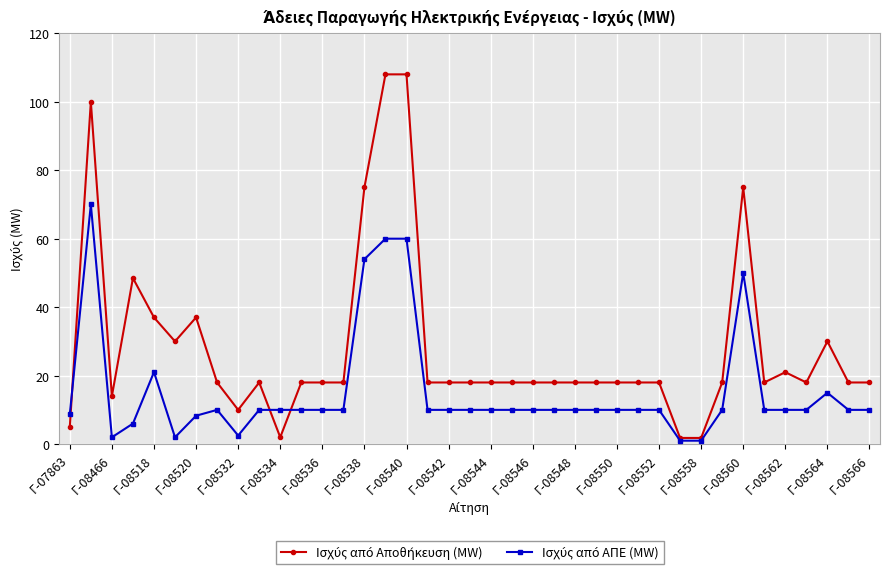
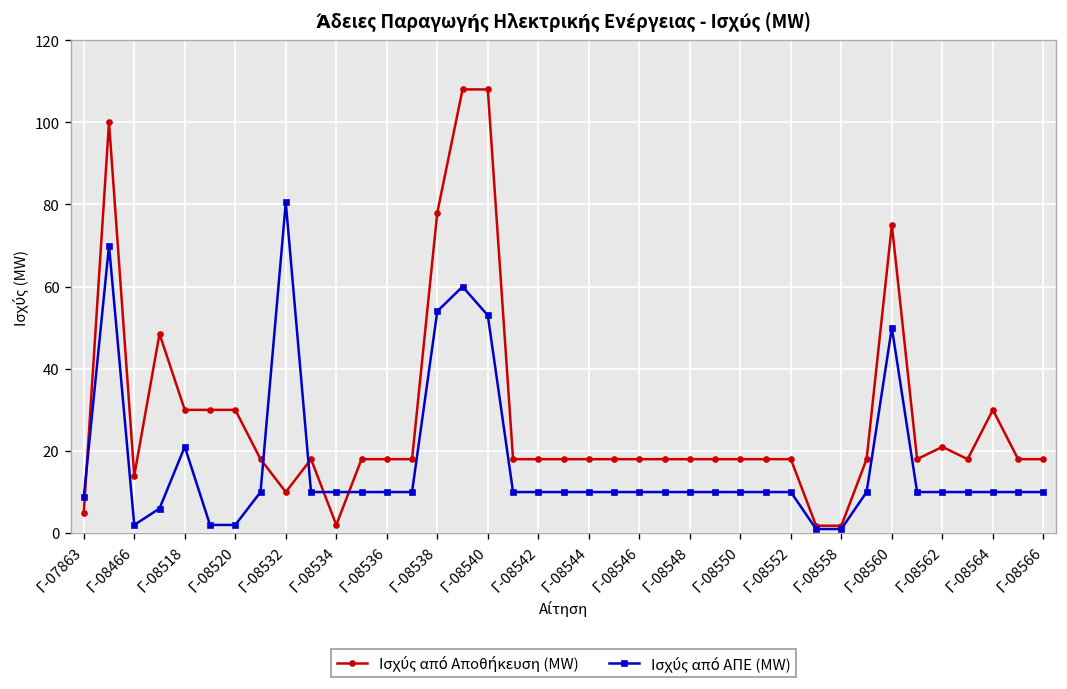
  {
    "Ισχύς από Αποθήκευση (MW)": {
      "Γ-07863": 5,
      "Γ-08466": 14,
-     "Γ-08518": 37,
-     "Γ-08520": 37,
+     "Γ-08518": 30,
+     "Γ-08520": 30,
      "Γ-08532": 10,
      "Γ-08534": 2,
      "Γ-08536": 18,
-     "Γ-08538": 75,
+     "Γ-08538": 78,
      "Γ-08540": 108,
      "Γ-08542": 18,
      "Γ-08544": 18,
      "Γ-08546": 18,
      "Γ-08548": 18,
      "Γ-08550": 18,
      "Γ-08552": 18,
      "Γ-08558": 2,
      "Γ-08560": 75,
      "Γ-08562": 21,
      "Γ-08564": 30,
      "Γ-08566": 18
    },
    "Ισχύς από ΑΠΕ (MW)": {
      "Γ-07863": 9,
      "Γ-08466": 2,
      "Γ-08518": 21,
-     "Γ-08520": 8,
-     "Γ-08532": 3,
+     "Γ-08520": 2,
+     "Γ-08532": 81,
      "Γ-08534": 10,
      "Γ-08536": 10,
      "Γ-08538": 54,
-     "Γ-08540": 60,
+     "Γ-08540": 53,
      "Γ-08542": 10,
      "Γ-08544": 10,
      "Γ-08546": 10,
      "Γ-08548": 10,
      "Γ-08550": 10,
      "Γ-08552": 10,
      "Γ-08558": 1,
      "Γ-08560": 50,
      "Γ-08562": 10,
-     "Γ-08564": 15,
+     "Γ-08564": 10,
      "Γ-08566": 10
    }
  }
